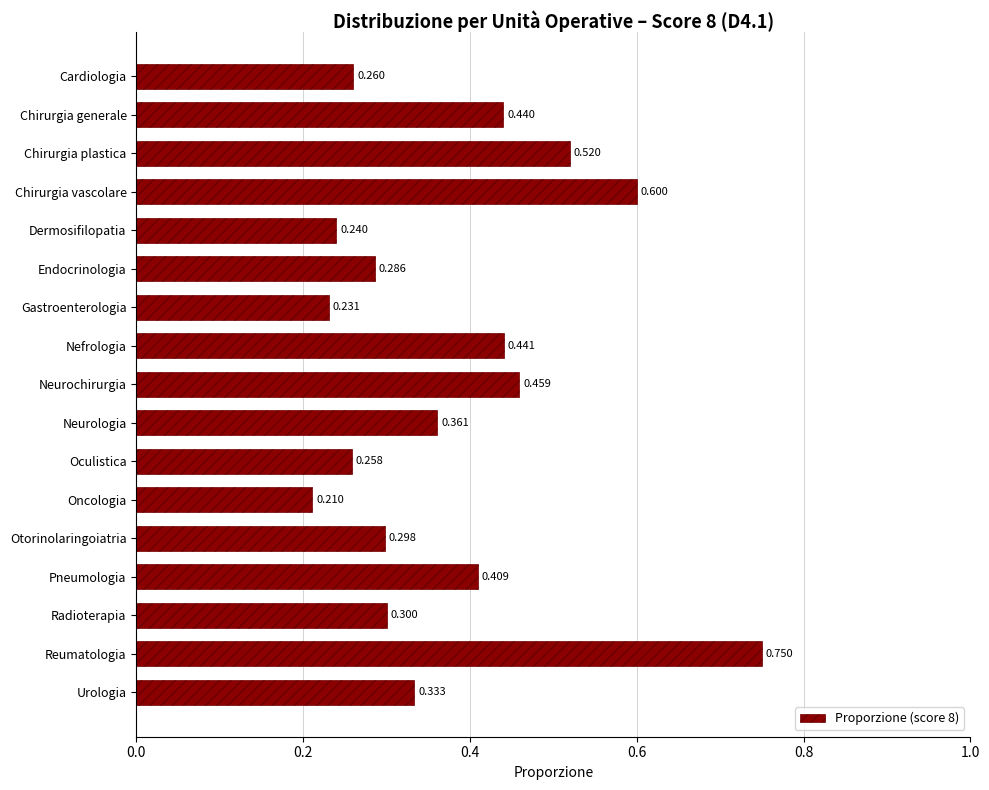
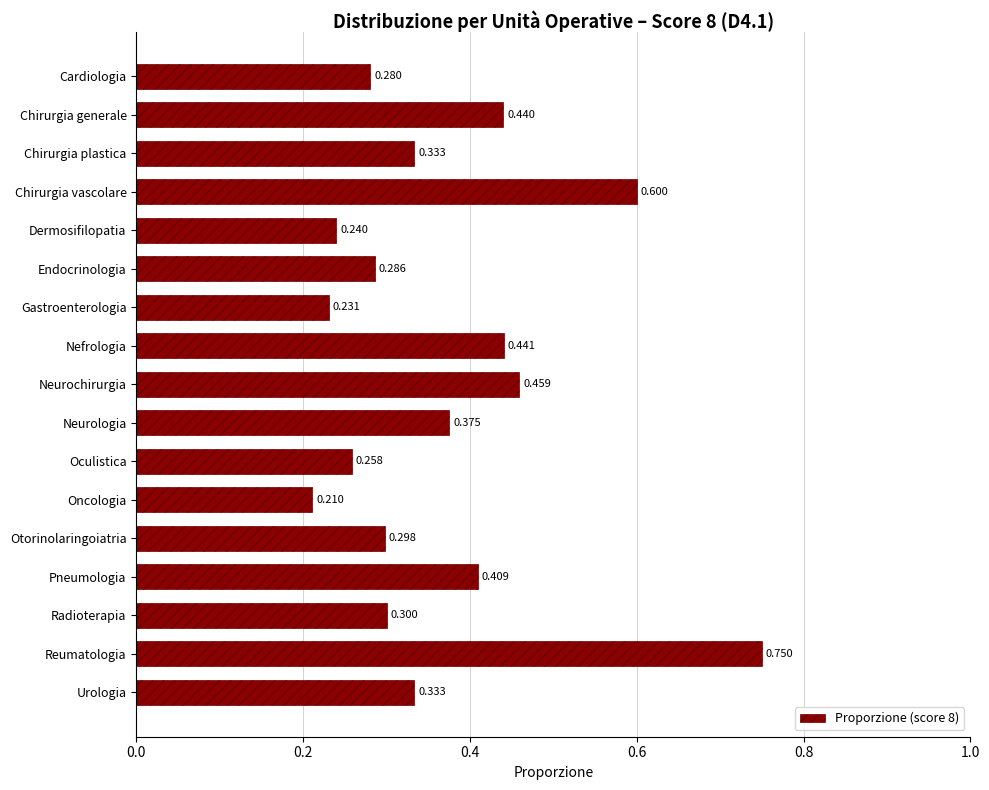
  {
-   "Cardiologia": 0.260,
+   "Cardiologia": 0.280,
    "Chirurgia generale": 0.440,
-   "Chirurgia plastica": 0.520,
+   "Chirurgia plastica": 0.333,
    "Chirurgia vascolare": 0.600,
    "Dermosifilopatia": 0.240,
    "Endocrinologia": 0.286,
    "Gastroenterologia": 0.231,
    "Nefrologia": 0.441,
    "Neurochirurgia": 0.459,
-   "Neurologia": 0.361,
+   "Neurologia": 0.375,
    "Oculistica": 0.258,
    "Oncologia": 0.210,
    "Otorinolaringoiatria": 0.298,
    "Pneumologia": 0.409,
    "Radioterapia": 0.300,
    "Reumatologia": 0.750,
    "Urologia": 0.333
  }
